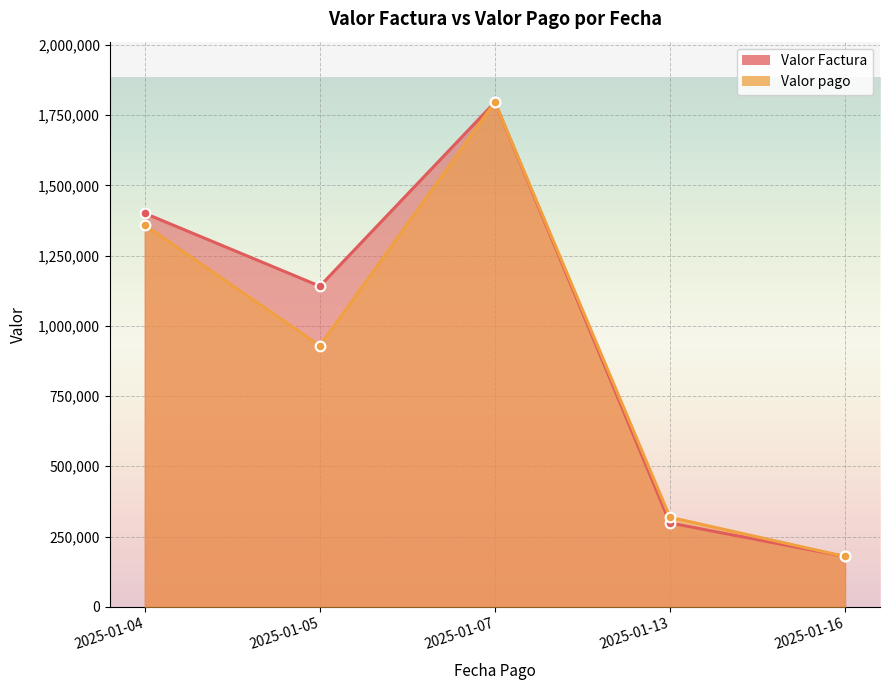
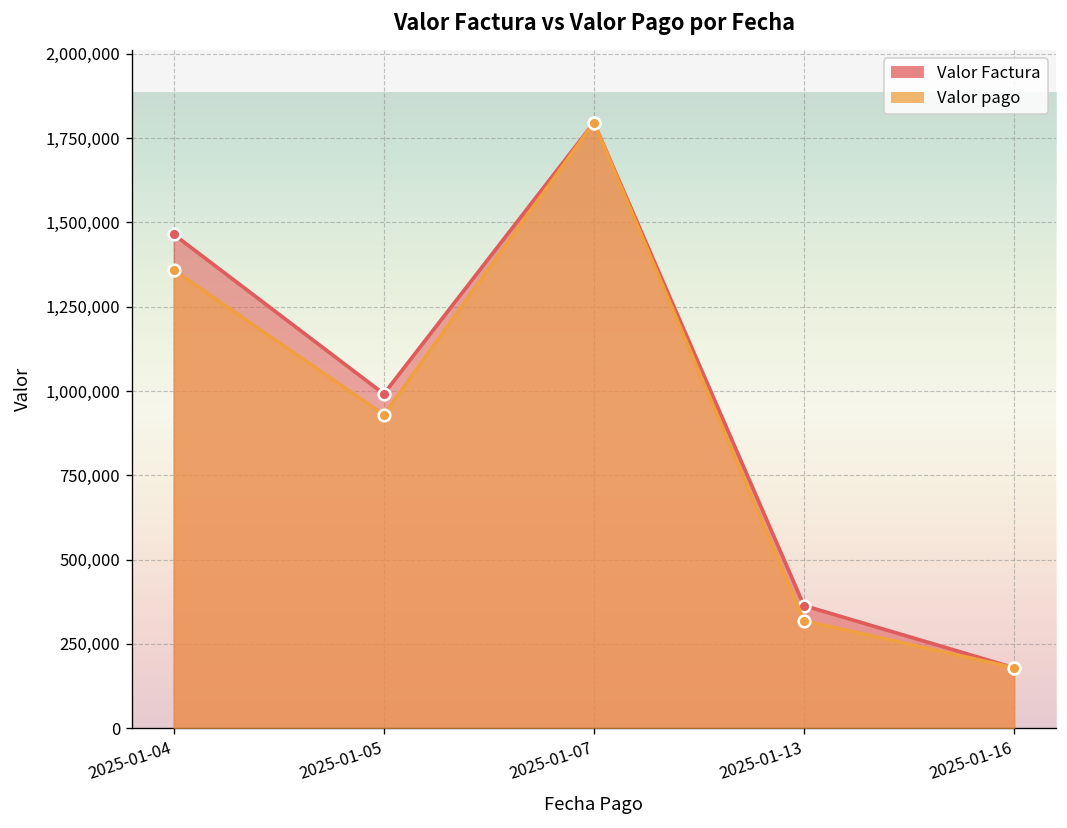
  {
    "Valor Factura": {
-     "2025-01-04": "1,400,000",
-     "2025-01-05": "1,140,000",
-     "2025-01-13": "300,000"
+     "2025-01-04": "1,460,000",
+     "2025-01-05": "990,000",
+     "2025-01-13": "360,000"
    },
    "Valor pago": {
      "2025-01-04": "1,360,000",
      "2025-01-05": "930,000",
      "2025-01-13": "320,000"
    }
  }
